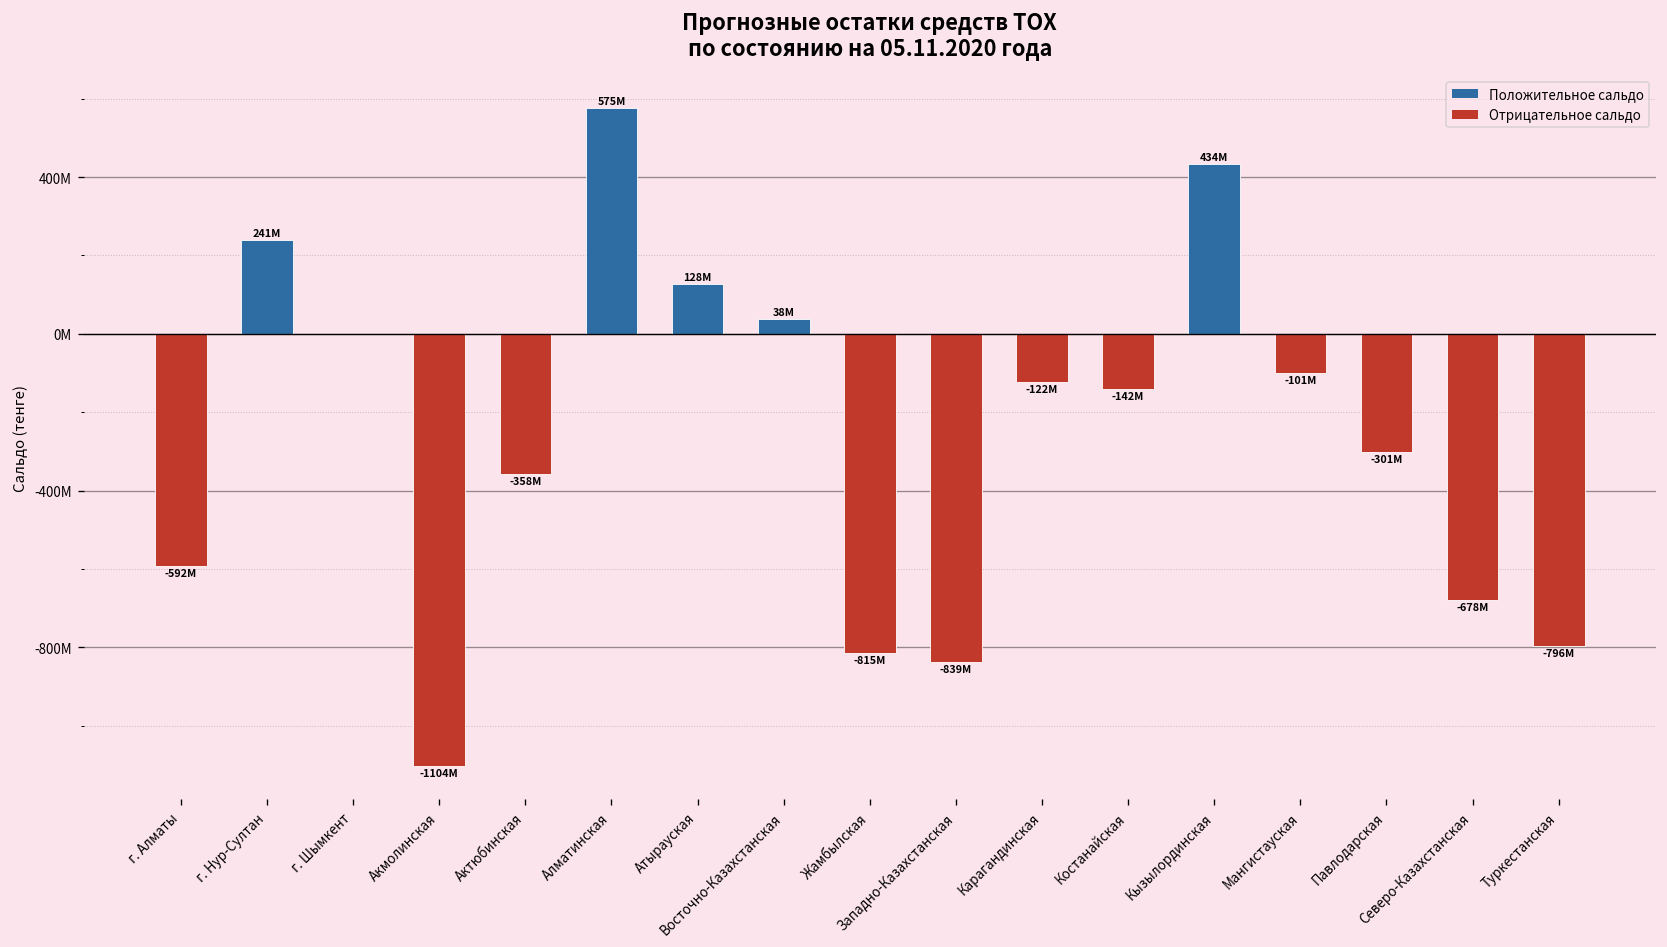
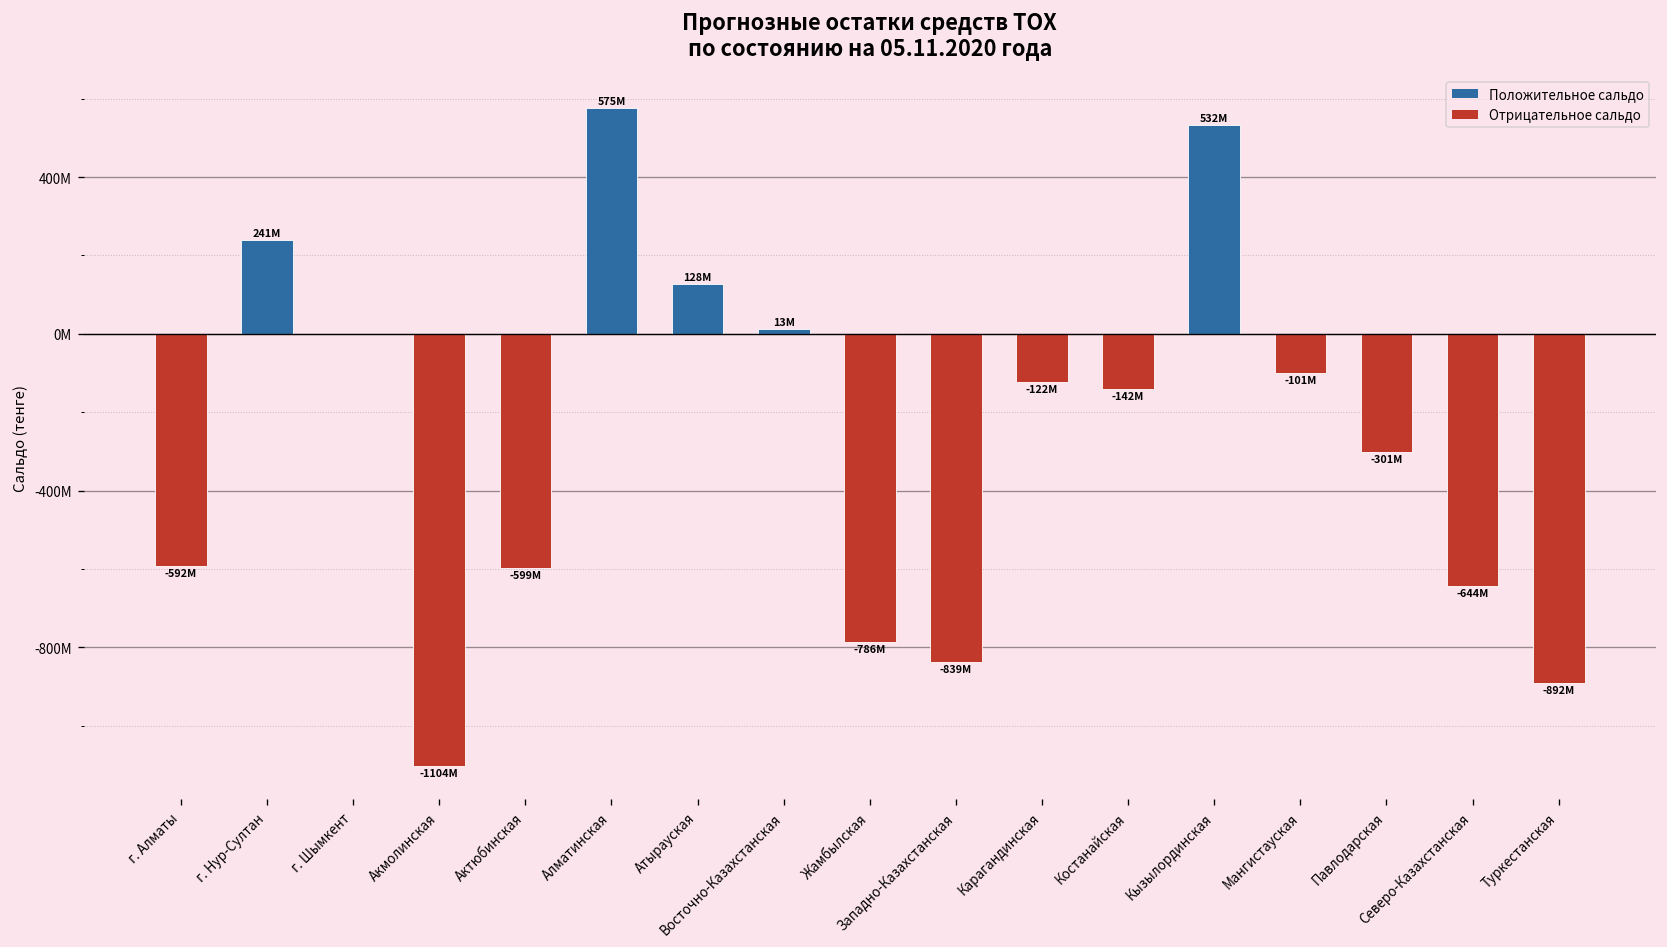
  {
    "г. Алматы": "-592M",
    "г. Нур-Султан": "241M",
    "Акмолинская": "-1104M",
-   "Актюбинская": "-358M",
+   "Актюбинская": "-599M",
    "Алматинская": "575M",
    "Атырауская": "128M",
-   "Восточно-Казахстанская": "38M",
-   "Жамбылская": "-815M",
+   "Восточно-Казахстанская": "13M",
+   "Жамбылская": "-786M",
    "Западно-Казахстанская": "-839M",
    "Карагандинская": "-122M",
    "Костанайская": "-142M",
-   "Кызылординская": "434M",
+   "Кызылординская": "532M",
    "Мангистауская": "-101M",
    "Павлодарская": "-301M",
-   "Северо-Казахстанская": "-678M",
-   "Туркестанская": "-796M"
+   "Северо-Казахстанская": "-644M",
+   "Туркестанская": "-892M"
  }
